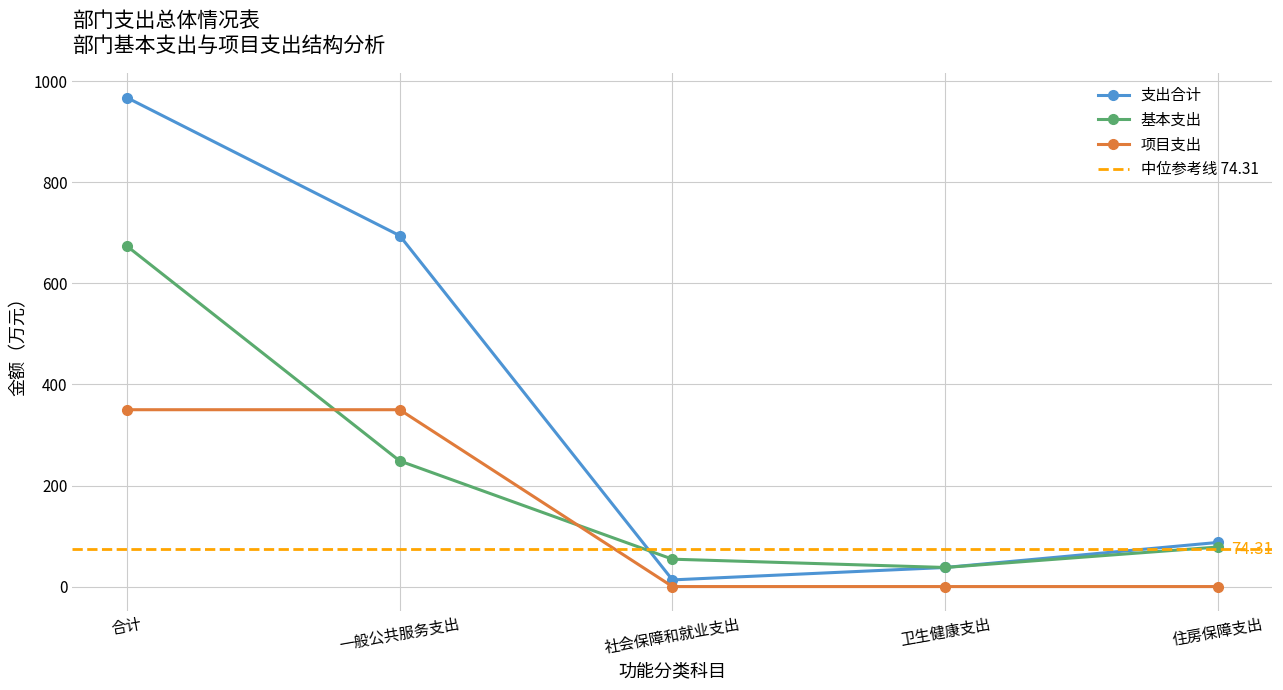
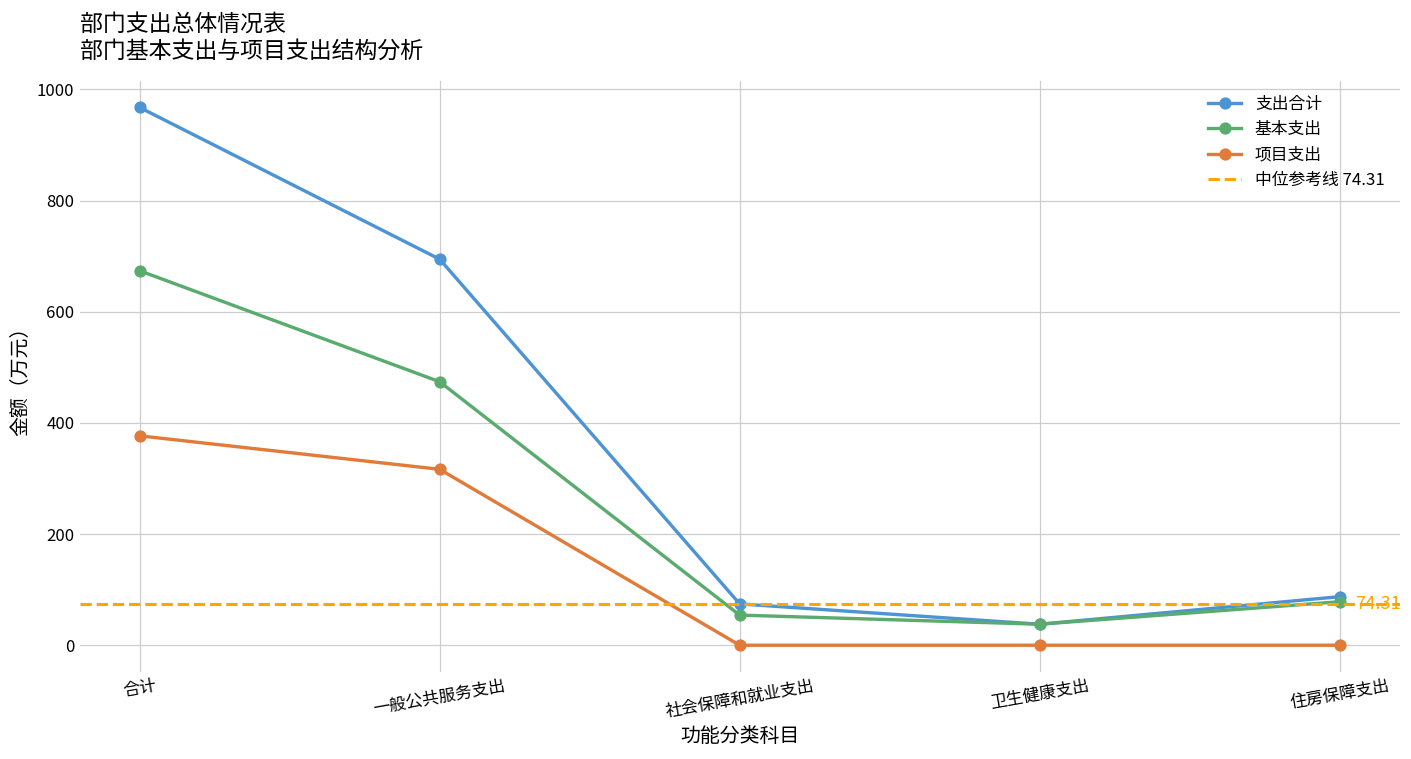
  {
    "支出合计": {
      "合计": 970,
      "一般公共服务支出": 690,
-     "社会保障和就业支出": 10
+     "社会保障和就业支出": 70
    },
    "基本支出": {
      "合计": 670,
-     "一般公共服务支出": 250,
+     "一般公共服务支出": 470,
      "社会保障和就业支出": 50
    },
    "项目支出": {
-     "合计": 350,
-     "一般公共服务支出": 350,
+     "合计": 380,
+     "一般公共服务支出": 320,
      "社会保障和就业支出": 0,
      "卫生健康支出": 0,
      "住房保障支出": 0
    }
  }
